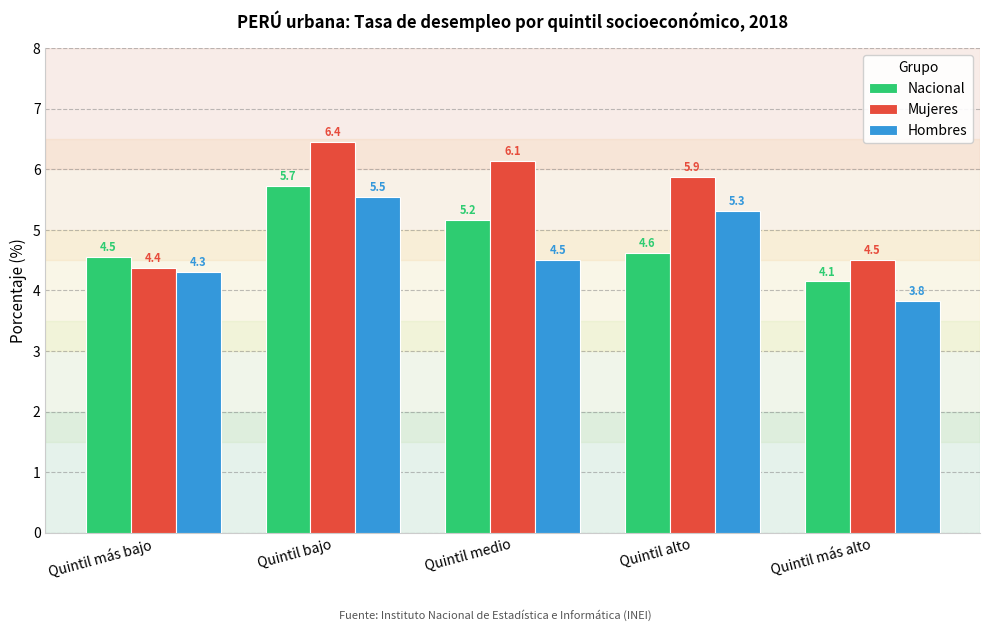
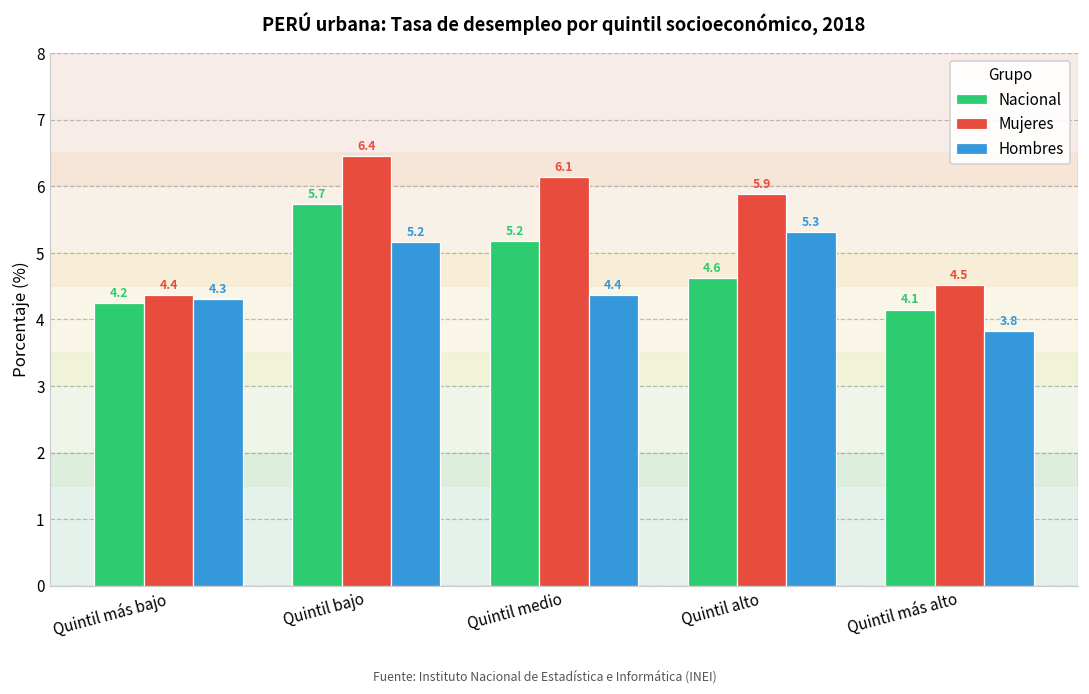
  {
    "Nacional": {
-     "Quintil más bajo": 4.5,
+     "Quintil más bajo": 4.2,
      "Quintil bajo": 5.7,
      "Quintil medio": 5.2,
      "Quintil alto": 4.6,
      "Quintil más alto": 4.1
    },
    "Mujeres": {
      "Quintil más bajo": 4.4,
      "Quintil bajo": 6.4,
      "Quintil medio": 6.1,
      "Quintil alto": 5.9,
      "Quintil más alto": 4.5
    },
    "Hombres": {
      "Quintil más bajo": 4.3,
-     "Quintil bajo": 5.5,
-     "Quintil medio": 4.5,
+     "Quintil bajo": 5.2,
+     "Quintil medio": 4.4,
      "Quintil alto": 5.3,
      "Quintil más alto": 3.8
    }
  }
